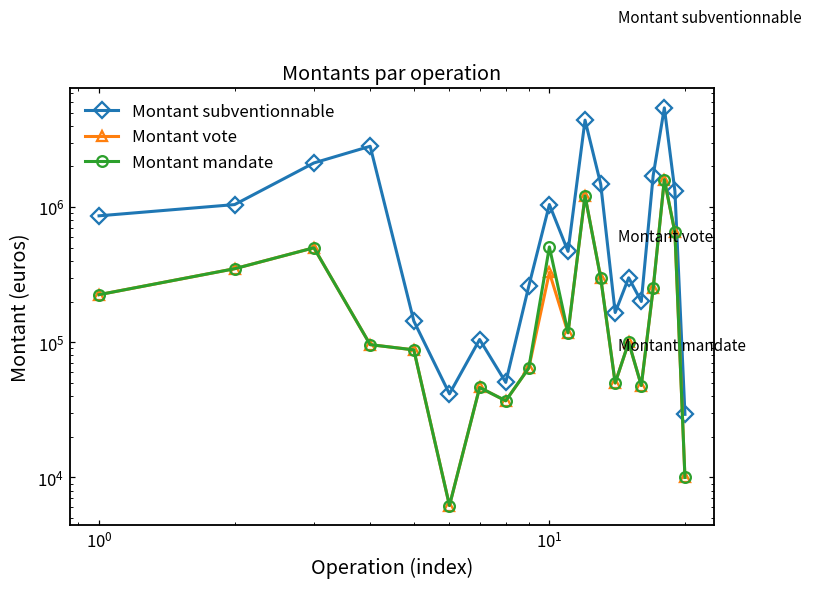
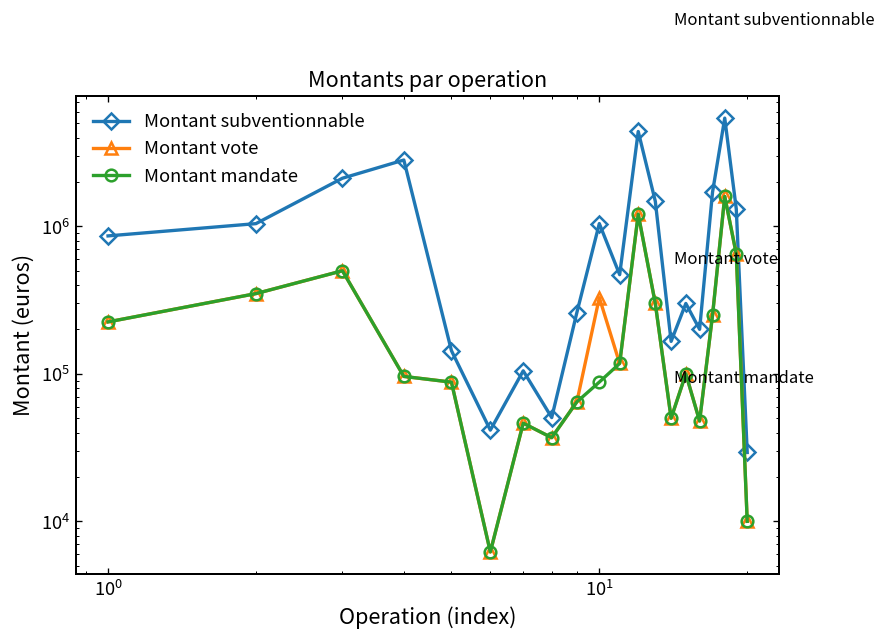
  {
    "Montant subventionnable": {
      "10^0": 900000,
      "10^1": 1000000
    },
    "Montant vote": {
      "10^1": 330000
    },
    "Montant mandate": {
-     "10^1": 510000
+     "10^1": 90000
    }
  }
